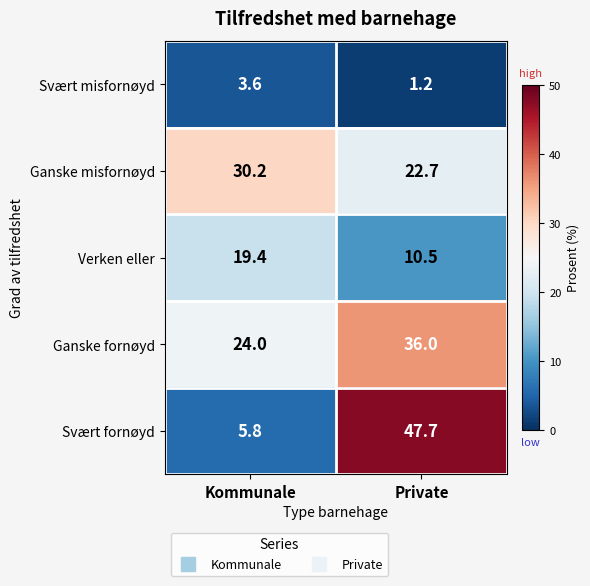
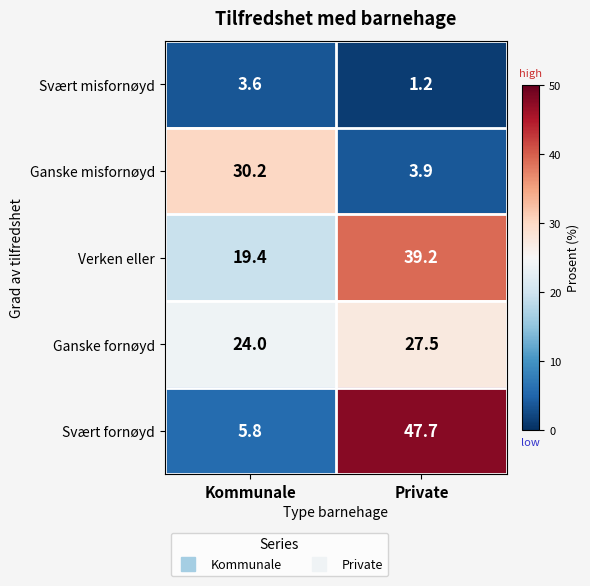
  {
    "Svært misfornøyd": {
      "Kommunale": 3.6,
      "Private": 1.2
    },
    "Ganske misfornøyd": {
      "Kommunale": 30.2,
-     "Private": 22.7
+     "Private": 3.9
    },
    "Verken eller": {
      "Kommunale": 19.4,
-     "Private": 10.5
+     "Private": 39.2
    },
    "Ganske fornøyd": {
      "Kommunale": 24.0,
-     "Private": 36.0
+     "Private": 27.5
    },
    "Svært fornøyd": {
      "Kommunale": 5.8,
      "Private": 47.7
    }
  }
